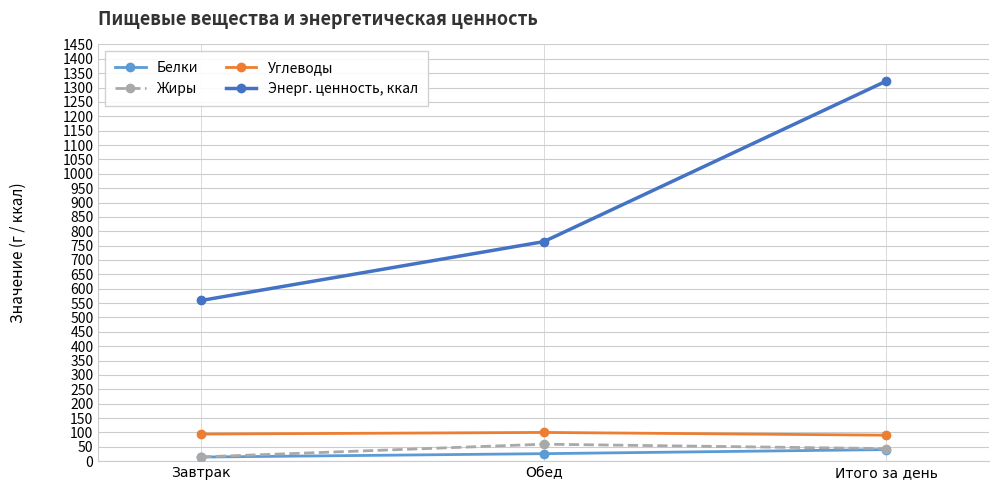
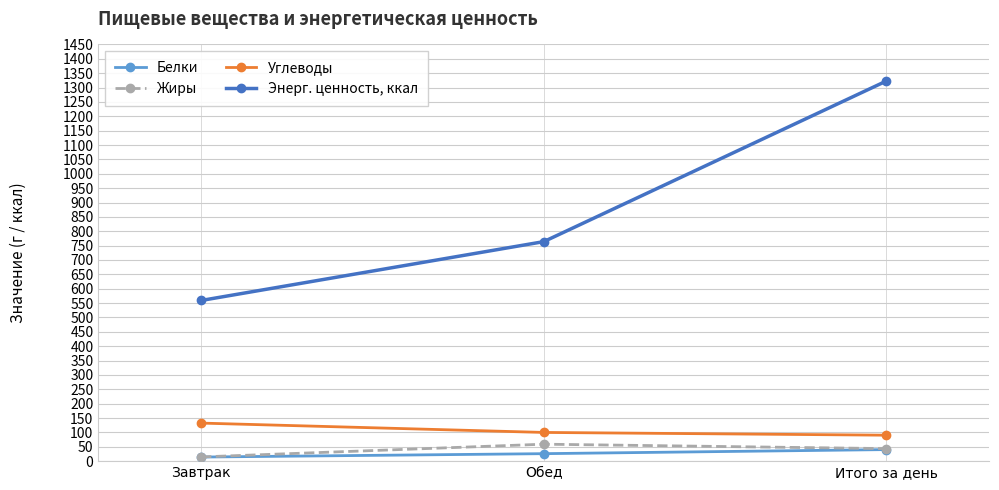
  {
    "Жиры": {
      "Обед": 60
    },
    "Углеводы": {
-     "Завтрак": 90,
+     "Завтрак": 130,
      "Обед": 100,
      "Итого за день": 90
    }
  }
